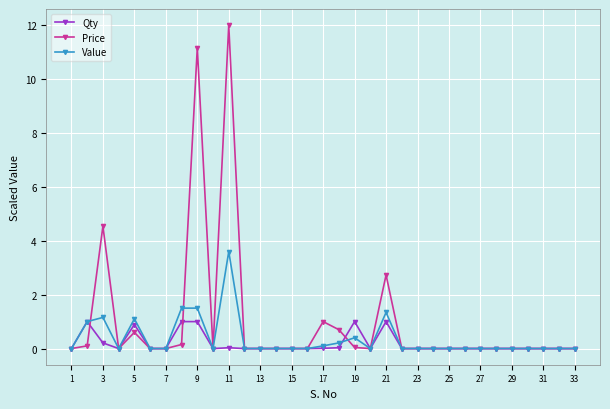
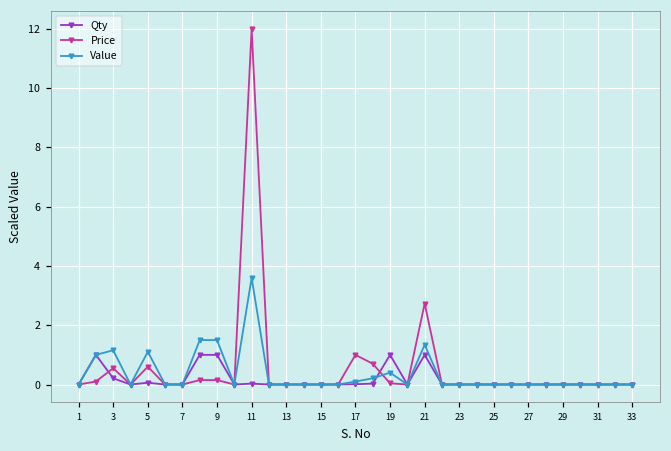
  {
    "Qty": {
      "3": 0.2,
-     "5": 0.9,
+     "5": 0.1,
      "9": 1.0,
      "11": 0.0,
      "19": 1.0,
      "21": 1.0
    },
    "Price": {
-     "3": 4.5,
+     "3": 0.6,
      "5": 0.6,
-     "9": 11.2,
+     "9": 0.2,
      "11": 12.0,
      "17": 1.0,
      "19": 0.0,
      "21": 2.7
    },
    "Value": {
      "3": 1.2,
      "5": 1.1,
      "9": 1.5,
      "11": 3.6,
      "19": 0.4,
      "21": 1.3
    }
  }
